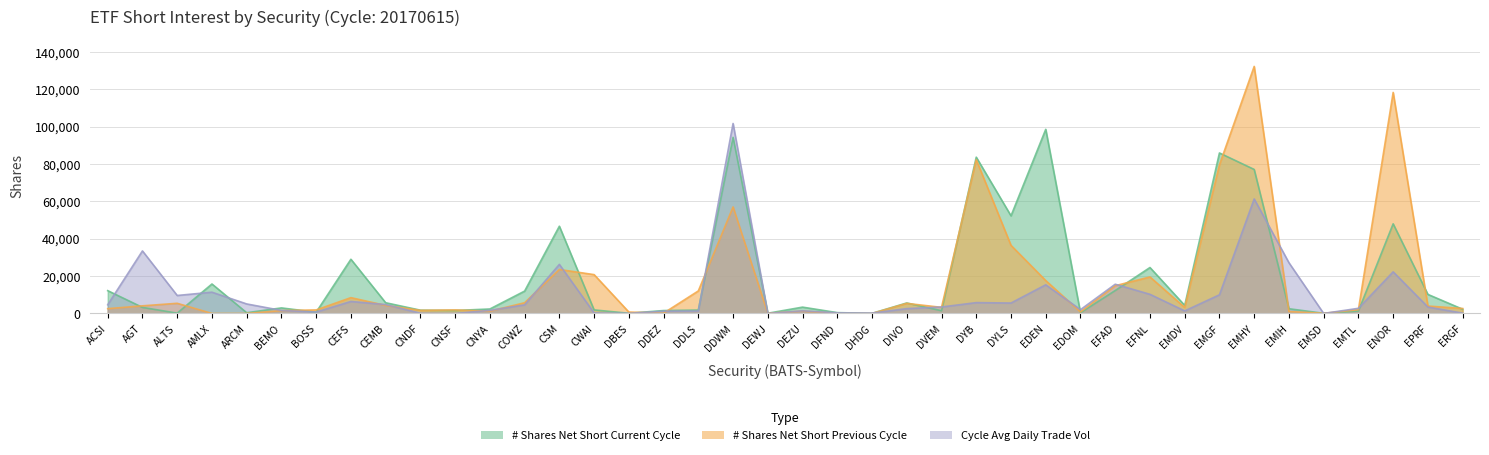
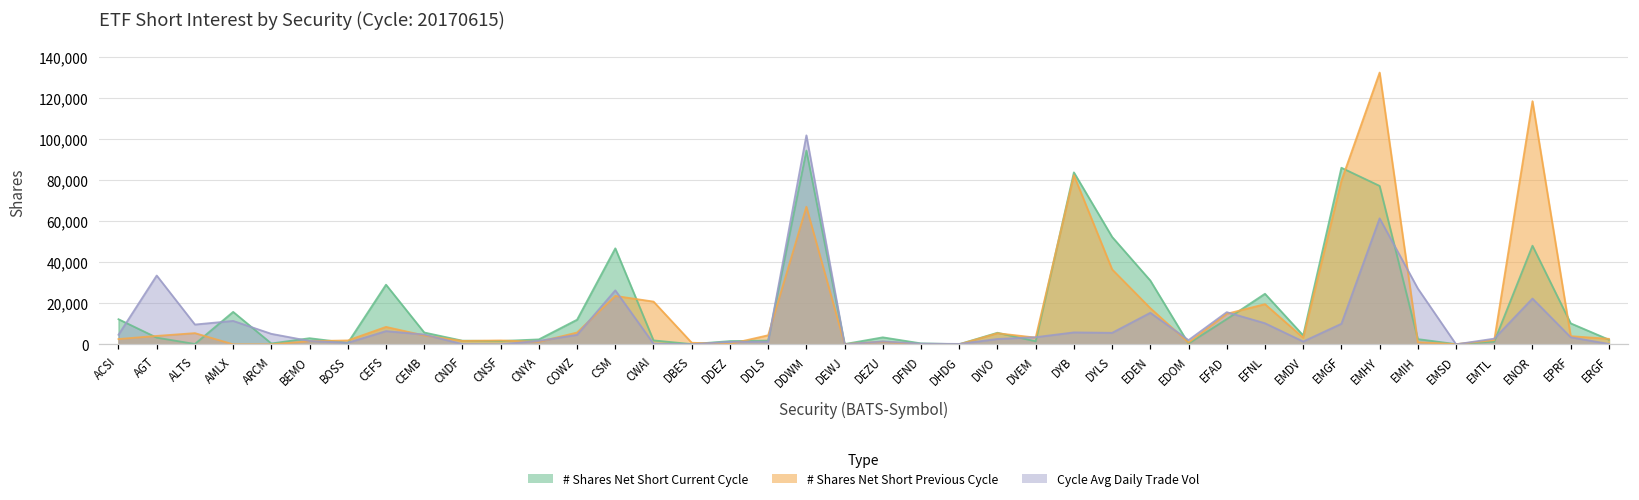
  {
    "# Shares Net Short Current Cycle": {
      "ACSI": "12,000",
      "ALTS": "0",
      "AMLX": "16,000",
      "CEFS": "29,000",
      "COWZ": "12,000",
      "CSM": "47,000",
      "CWAI": "2,000",
      "DDWM": "94,000",
      "DEZU": "3,000",
      "DVEM": "1,000",
      "DYB": "84,000",
      "DYLS": "52,000",
-     "EDEN": "99,000",
+     "EDEN": "31,000",
      "EFAD": "12,000",
      "EFNL": "25,000",
      "EMGF": "86,000",
      "EMHY": "77,000",
      "EMIH": "3,000",
      "ENOR": "48,000",
      "EPRF": "10,000"
    },
    "# Shares Net Short Previous Cycle": {
      "ACSI": "3,000",
      "ALTS": "5,000",
      "AMLX": "0",
      "CEFS": "8,000",
      "CSM": "24,000",
      "CWAI": "21,000",
-     "DDLS": "12,000",
-     "DDWM": "57,000",
+     "DDLS": "4,000",
+     "DDWM": "67,000",
      "DYB": "82,000",
      "DYLS": "36,000",
      "EDEN": "18,000",
      "EFNL": "20,000",
      "EMGF": "80,000",
      "EMHY": "132,000",
      "EMIH": "1,000",
      "ENOR": "118,000"
    },
    "Cycle Avg Daily Trade Vol": {
      "ACSI": "5,000",
      "AGT": "33,000",
      "ALTS": "10,000",
      "AMLX": "11,000",
      "ARCM": "5,000",
      "CEFS": "6,000",
      "CNDF": "0",
      "CNSF": "0",
      "CSM": "26,000",
      "CWAI": "0",
      "DDWM": "102,000",
      "DIVO": "3,000",
      "DYB": "6,000",
      "DYLS": "6,000",
      "EDEN": "15,000",
      "EFNL": "10,000",
      "EMDV": "1,000",
      "EMGF": "10,000",
      "EMHY": "61,000",
      "EMIH": "27,000",
      "ENOR": "22,000",
      "ERGF": "0"
    }
  }
